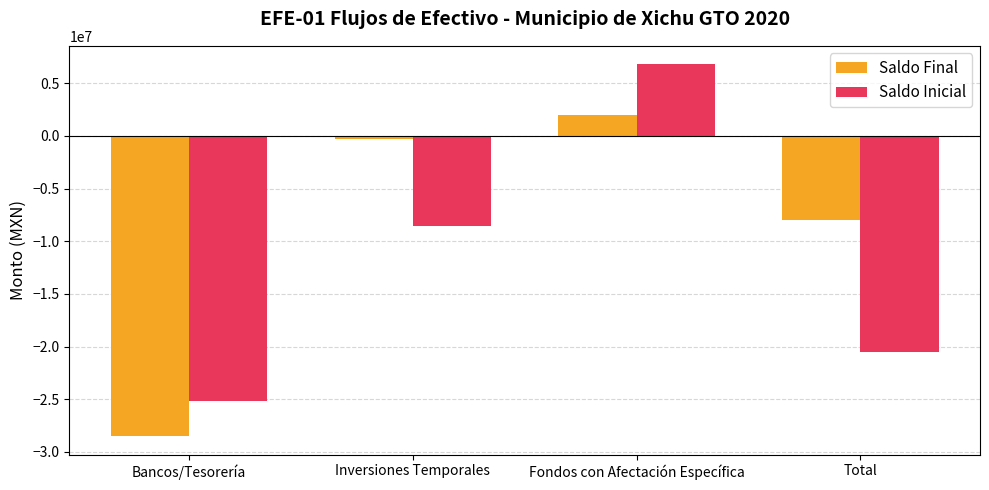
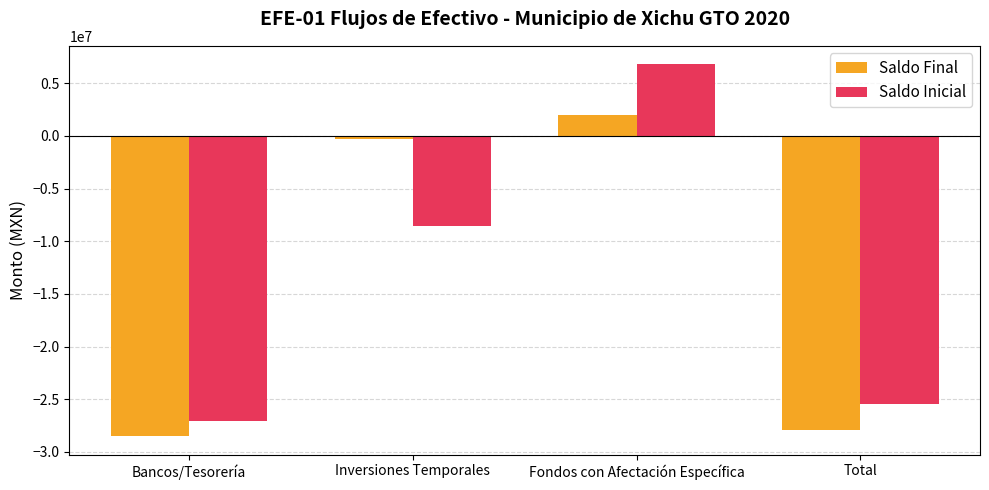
  {
    "Saldo Final": {
      "Bancos/Tesorería": -28500000,
      "Inversiones Temporales": -300000,
      "Fondos con Afectación Específica": 2000000,
-     "Total": -8000000
+     "Total": -27900000
    },
    "Saldo Inicial": {
-     "Bancos/Tesorería": -25200000,
+     "Bancos/Tesorería": -27100000,
      "Inversiones Temporales": -8600000,
      "Fondos con Afectación Específica": 6800000,
-     "Total": -20500000
+     "Total": -25400000
    }
  }
